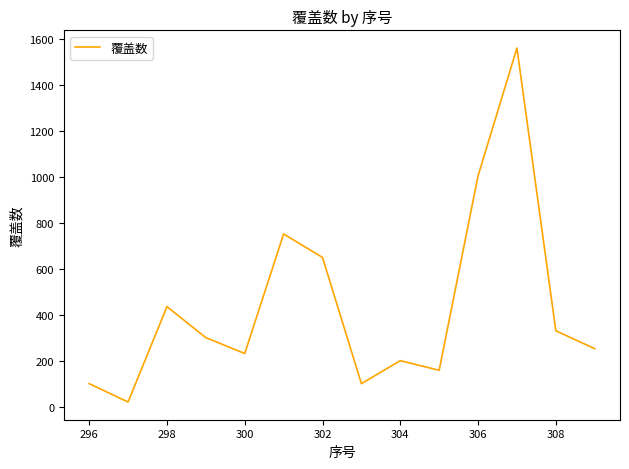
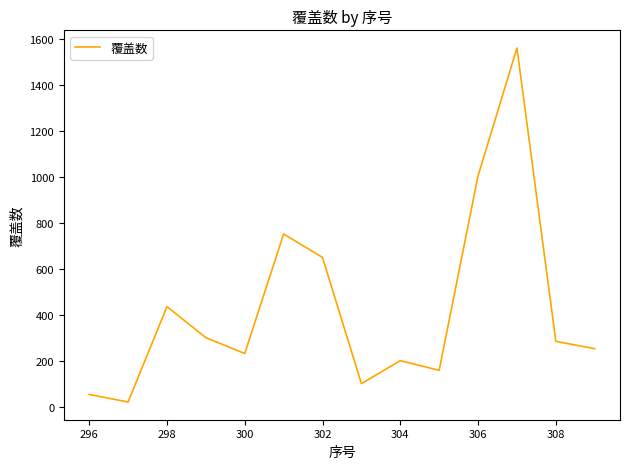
  {
-   "296": 100,
+   "296": 50,
    "298": 440,
    "300": 230,
    "302": 650,
    "304": 200,
    "306": 1000,
-   "308": 330
+   "308": 280
  }
